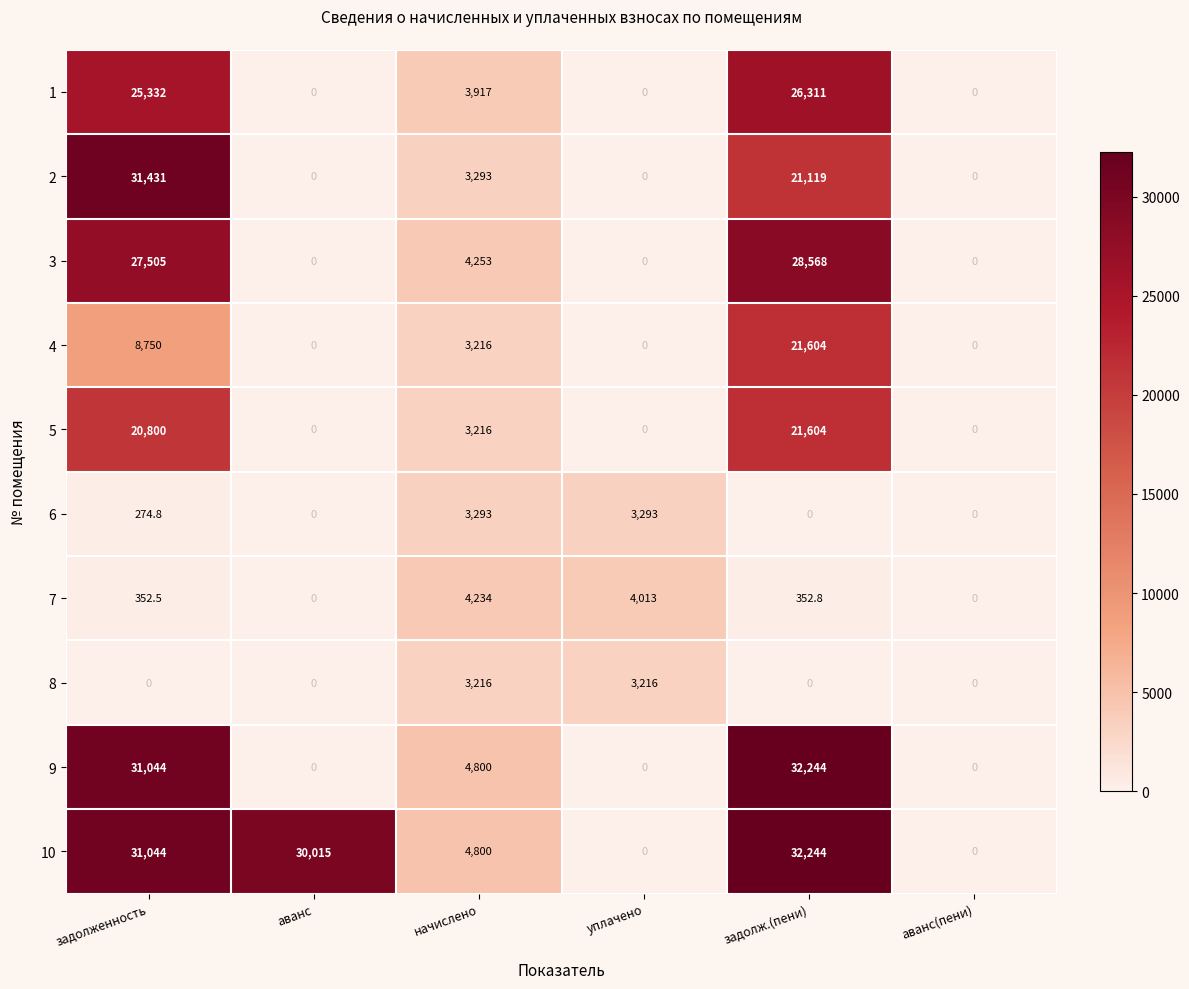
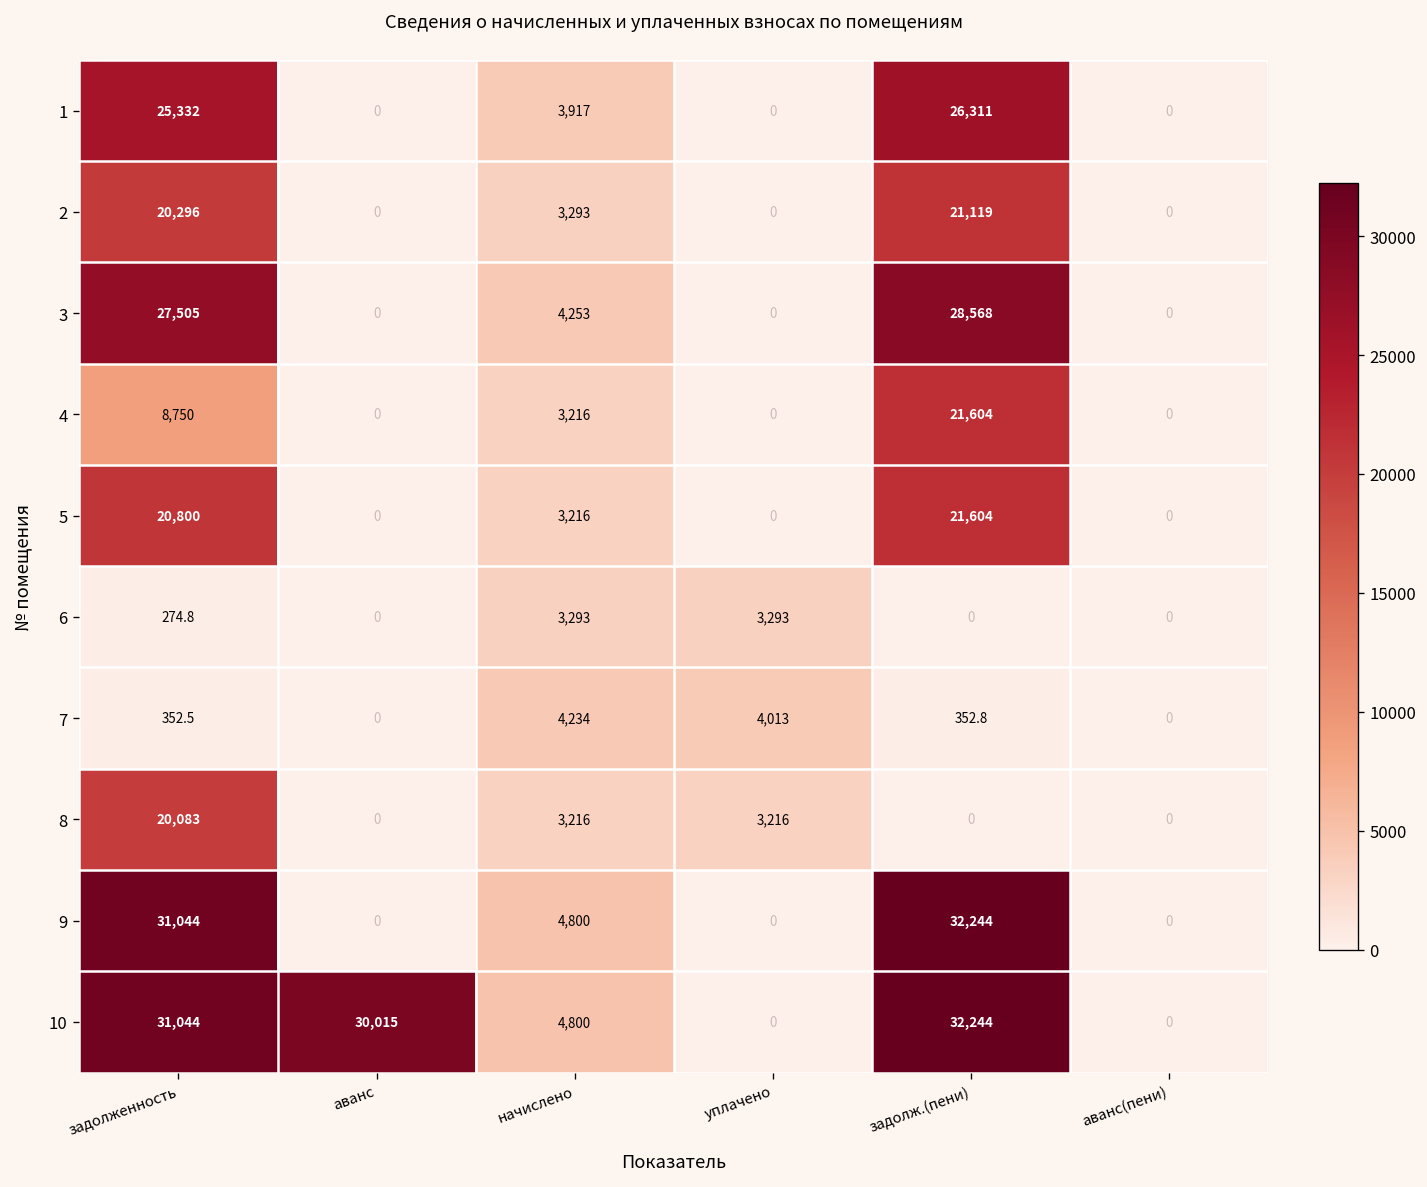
  {
    "1": {
      "задолженность": "25,332",
      "аванс": "0",
      "начислено": "3,917",
      "уплачено": "0",
      "задолж.(пени)": "26,311",
      "аванс(пени)": "0"
    },
    "2": {
-     "задолженность": "31,431",
+     "задолженность": "20,296",
      "аванс": "0",
      "начислено": "3,293",
      "уплачено": "0",
      "задолж.(пени)": "21,119",
      "аванс(пени)": "0"
    },
    "3": {
      "задолженность": "27,505",
      "аванс": "0",
      "начислено": "4,253",
      "уплачено": "0",
      "задолж.(пени)": "28,568",
      "аванс(пени)": "0"
    },
    "4": {
      "задолженность": "8,750",
      "аванс": "0",
      "начислено": "3,216",
      "уплачено": "0",
      "задолж.(пени)": "21,604",
      "аванс(пени)": "0"
    },
    "5": {
      "задолженность": "20,800",
      "аванс": "0",
      "начислено": "3,216",
      "уплачено": "0",
      "задолж.(пени)": "21,604",
      "аванс(пени)": "0"
    },
    "6": {
      "задолженность": "274.8",
      "аванс": "0",
      "начислено": "3,293",
      "уплачено": "3,293",
      "задолж.(пени)": "0",
      "аванс(пени)": "0"
    },
    "7": {
      "задолженность": "352.5",
      "аванс": "0",
      "начислено": "4,234",
      "уплачено": "4,013",
      "задолж.(пени)": "352.8",
      "аванс(пени)": "0"
    },
    "8": {
-     "задолженность": "0",
+     "задолженность": "20,083",
      "аванс": "0",
      "начислено": "3,216",
      "уплачено": "3,216",
      "задолж.(пени)": "0",
      "аванс(пени)": "0"
    },
    "9": {
      "задолженность": "31,044",
      "аванс": "0",
      "начислено": "4,800",
      "уплачено": "0",
      "задолж.(пени)": "32,244",
      "аванс(пени)": "0"
    },
    "10": {
      "задолженность": "31,044",
      "аванс": "30,015",
      "начислено": "4,800",
      "уплачено": "0",
      "задолж.(пени)": "32,244",
      "аванс(пени)": "0"
    }
  }
